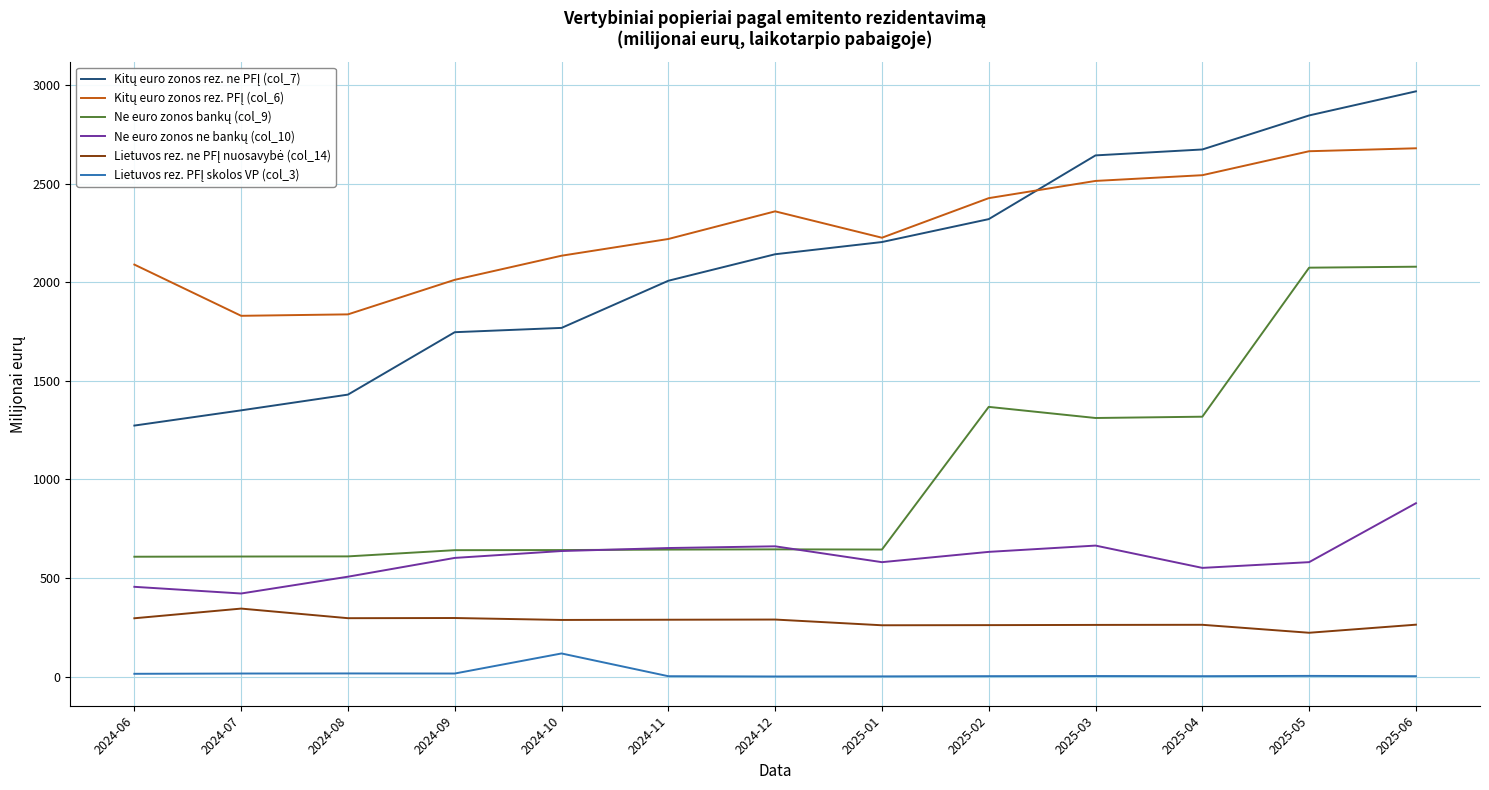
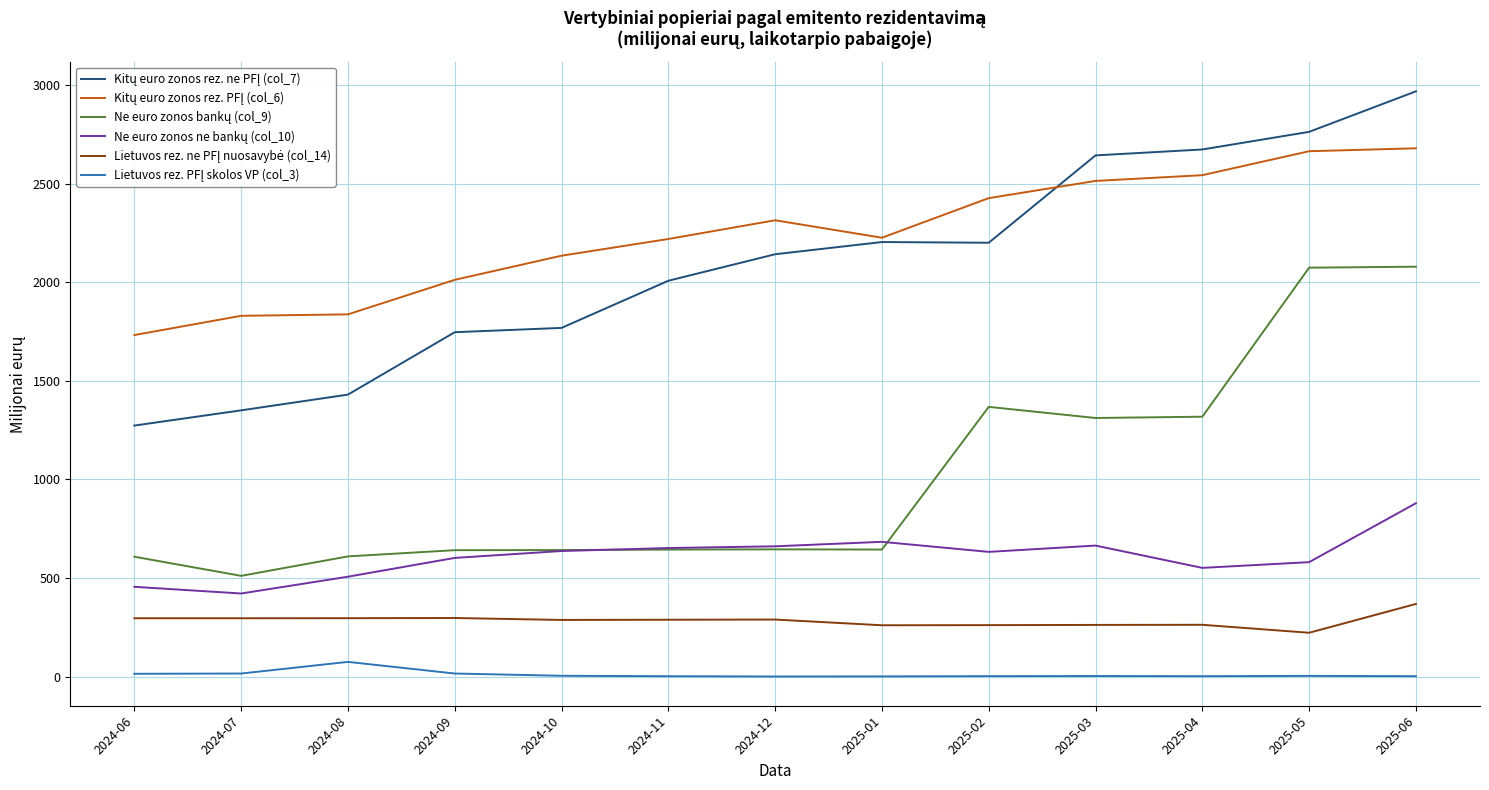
  {
    "Kitų euro zonos rez. ne PFĮ (col_7)": {
      "2024-06": 1270,
      "2024-07": 1350,
      "2024-08": 1430,
      "2024-09": 1750,
      "2024-10": 1770,
      "2024-11": 2010,
      "2024-12": 2140,
      "2025-01": 2200,
-     "2025-02": 2320,
+     "2025-02": 2200,
      "2025-03": 2640,
      "2025-04": 2670,
-     "2025-05": 2850,
+     "2025-05": 2760,
      "2025-06": 2970
    },
    "Kitų euro zonos rez. PFĮ (col_6)": {
-     "2024-06": 2090,
+     "2024-06": 1730,
      "2024-07": 1830,
      "2024-08": 1840,
      "2024-09": 2010,
      "2024-10": 2130,
      "2024-11": 2220,
-     "2024-12": 2360,
+     "2024-12": 2310,
      "2025-01": 2230,
      "2025-02": 2430,
      "2025-03": 2510,
      "2025-04": 2540,
      "2025-05": 2660,
      "2025-06": 2680
    },
    "Ne euro zonos bankų (col_9)": {
      "2024-06": 610,
-     "2024-07": 610,
+     "2024-07": 510,
      "2024-08": 610,
      "2024-09": 640,
      "2024-12": 650,
      "2025-01": 640,
      "2025-02": 1370,
      "2025-03": 1310,
      "2025-04": 1320,
      "2025-05": 2070,
      "2025-06": 2080
    },
    "Ne euro zonos ne bankų (col_10)": {
      "2024-06": 460,
      "2024-07": 420,
      "2024-08": 510,
      "2024-09": 600,
      "2024-12": 660,
-     "2025-01": 580,
+     "2025-01": 680,
      "2025-02": 630,
      "2025-03": 660,
      "2025-04": 550,
      "2025-05": 580,
      "2025-06": 880
    },
    "Lietuvos rez. ne PFĮ nuosavybė (col_14)": {
      "2024-06": 300,
-     "2024-07": 340,
+     "2024-07": 300,
      "2024-08": 300,
      "2024-09": 300,
      "2024-10": 290,
      "2024-11": 290,
      "2024-12": 290,
      "2025-01": 260,
      "2025-02": 260,
      "2025-03": 260,
      "2025-04": 260,
      "2025-05": 220,
-     "2025-06": 260
+     "2025-06": 370
    },
    "Lietuvos rez. PFĮ skolos VP (col_3)": {
      "2024-06": 10,
      "2024-07": 20,
-     "2024-08": 20,
+     "2024-08": 70,
      "2024-09": 20,
-     "2024-10": 120,
+     "2024-10": 0,
      "2024-11": 0,
      "2024-12": 0,
      "2025-01": 0,
      "2025-02": 0,
      "2025-03": 0,
      "2025-04": 0,
      "2025-05": 0,
      "2025-06": 0
    }
  }
